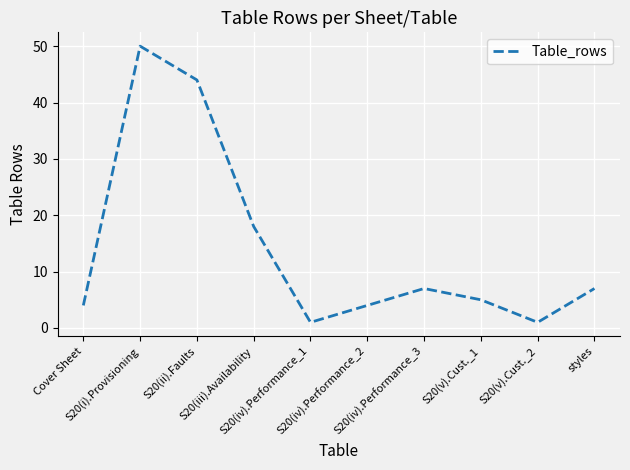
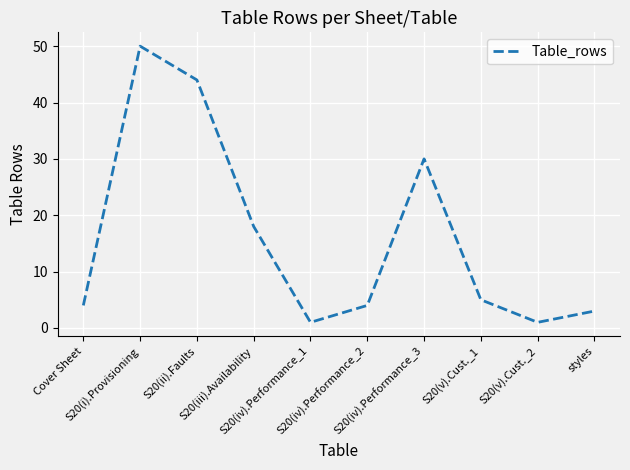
  {
    "Cover Sheet": 4,
    "S20(i).Provisioning": 50,
    "S20(ii).Faults": 44,
    "S20(iii).Availability": 18,
    "S20(iv).Performance_1": 1,
    "S20(iv).Performance_2": 4,
-   "S20(iv).Performance_3": 7,
+   "S20(iv).Performance_3": 30,
    "S20(v).Cust._1": 5,
    "S20(v).Cust._2": 1,
-   "styles": 7
+   "styles": 3
  }
